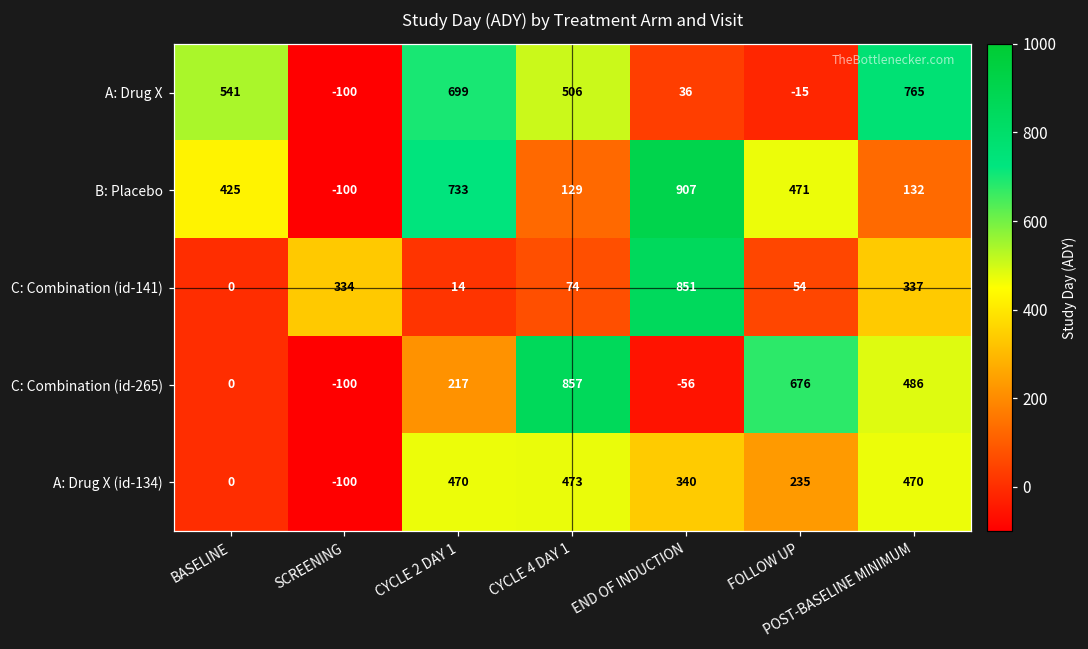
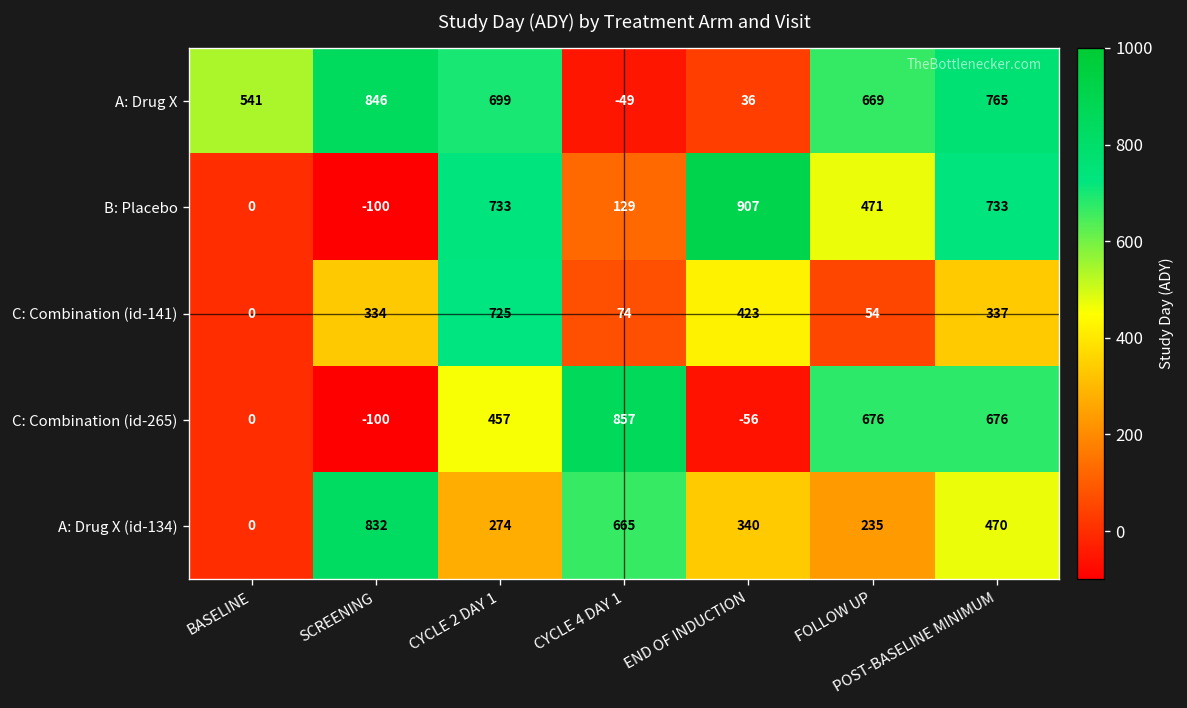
  {
    "A: Drug X": {
      "BASELINE": 541,
-     "SCREENING": -100,
+     "SCREENING": 846,
      "CYCLE 2 DAY 1": 699,
-     "CYCLE 4 DAY 1": 506,
+     "CYCLE 4 DAY 1": -49,
      "END OF INDUCTION": 36,
-     "FOLLOW UP": -15
+     "FOLLOW UP": 669
    },
    "B: Placebo": {
-     "BASELINE": 425,
+     "BASELINE": 0,
      "SCREENING": -100,
      "CYCLE 2 DAY 1": 733,
      "CYCLE 4 DAY 1": 129,
      "END OF INDUCTION": 907,
      "FOLLOW UP": 471,
-     "POST-BASELINE MINIMUM": 132
+     "POST-BASELINE MINIMUM": 733
    },
    "C: Combination (id-141)": {
      "BASELINE": 0,
      "SCREENING": 334,
-     "CYCLE 2 DAY 1": 14,
+     "CYCLE 2 DAY 1": 725,
      "CYCLE 4 DAY 1": 74,
-     "END OF INDUCTION": 851,
+     "END OF INDUCTION": 423,
      "FOLLOW UP": 54,
      "POST-BASELINE MINIMUM": 337
    },
    "C: Combination (id-265)": {
      "BASELINE": 0,
      "SCREENING": -100,
-     "CYCLE 2 DAY 1": 217,
+     "CYCLE 2 DAY 1": 457,
      "CYCLE 4 DAY 1": 857,
      "END OF INDUCTION": -56,
      "FOLLOW UP": 676,
-     "POST-BASELINE MINIMUM": 486
+     "POST-BASELINE MINIMUM": 676
    },
    "A: Drug X (id-134)": {
      "BASELINE": 0,
-     "SCREENING": -100,
-     "CYCLE 2 DAY 1": 470,
-     "CYCLE 4 DAY 1": 473,
+     "SCREENING": 832,
+     "CYCLE 2 DAY 1": 274,
+     "CYCLE 4 DAY 1": 665,
      "END OF INDUCTION": 340,
      "FOLLOW UP": 235,
      "POST-BASELINE MINIMUM": 470
    }
  }
